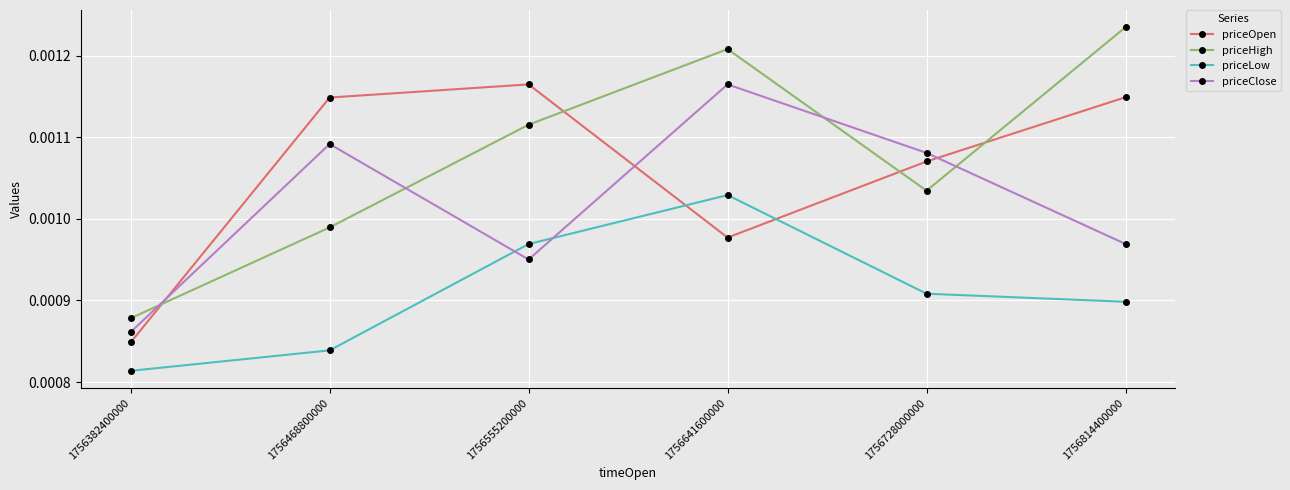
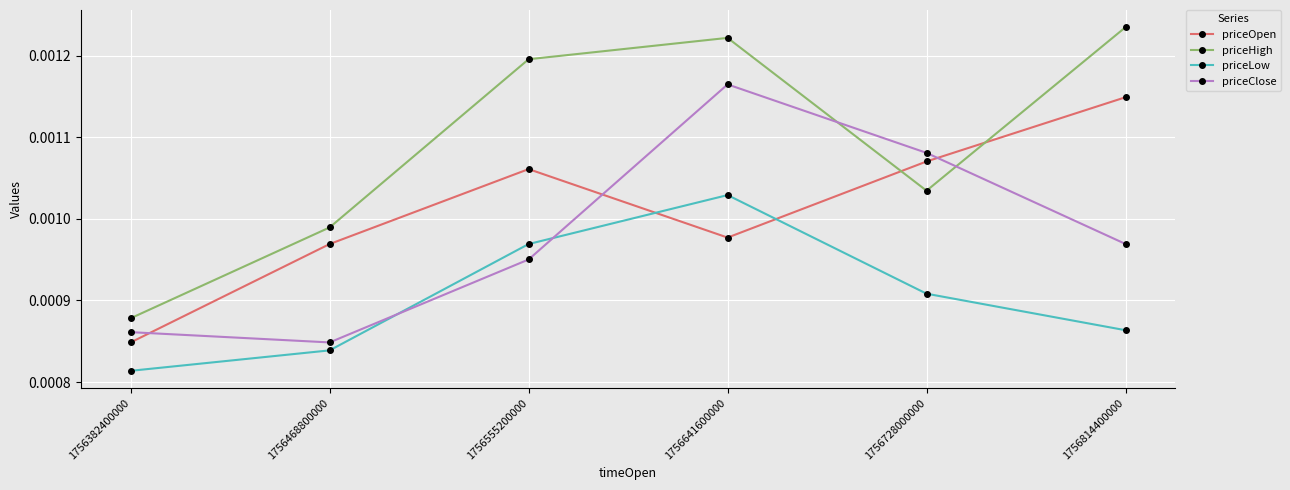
  {
    "priceOpen": {
      "1756382400000": 0.00085,
-     "1756468800000": 0.00115,
-     "1756555200000": 0.00116,
+     "1756468800000": 0.00097,
+     "1756555200000": 0.00106,
      "1756641600000": 0.00098,
      "1756728000000": 0.00107,
      "1756814400000": 0.00115
    },
    "priceHigh": {
      "1756382400000": 0.00088,
      "1756468800000": 0.00099,
-     "1756555200000": 0.00112,
-     "1756641600000": 0.00121,
+     "1756555200000": 0.00120,
+     "1756641600000": 0.00122,
      "1756728000000": 0.00103,
      "1756814400000": 0.00124
    },
    "priceLow": {
      "1756382400000": 0.00081,
      "1756468800000": 0.00084,
      "1756555200000": 0.00097,
      "1756641600000": 0.00103,
      "1756728000000": 0.00091,
-     "1756814400000": 0.00090
+     "1756814400000": 0.00086
    },
    "priceClose": {
      "1756382400000": 0.00086,
-     "1756468800000": 0.00109,
+     "1756468800000": 0.00085,
      "1756555200000": 0.00095,
      "1756641600000": 0.00116,
      "1756728000000": 0.00108,
      "1756814400000": 0.00097
    }
  }
